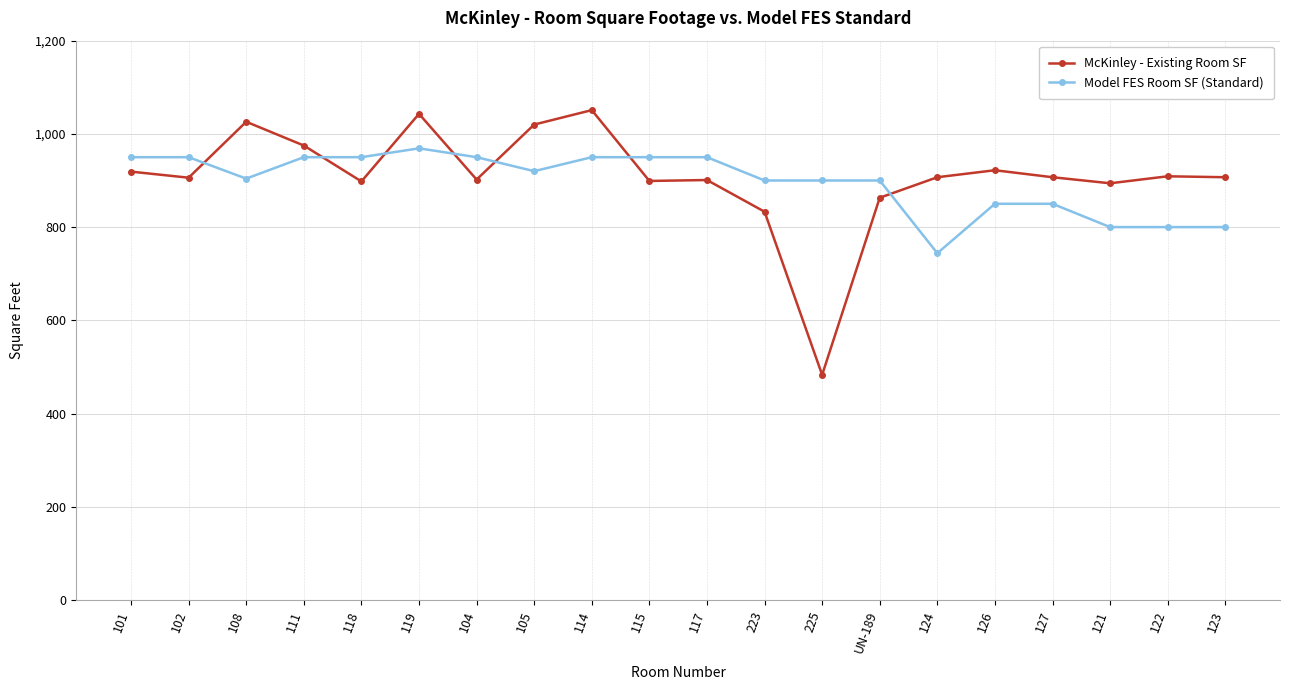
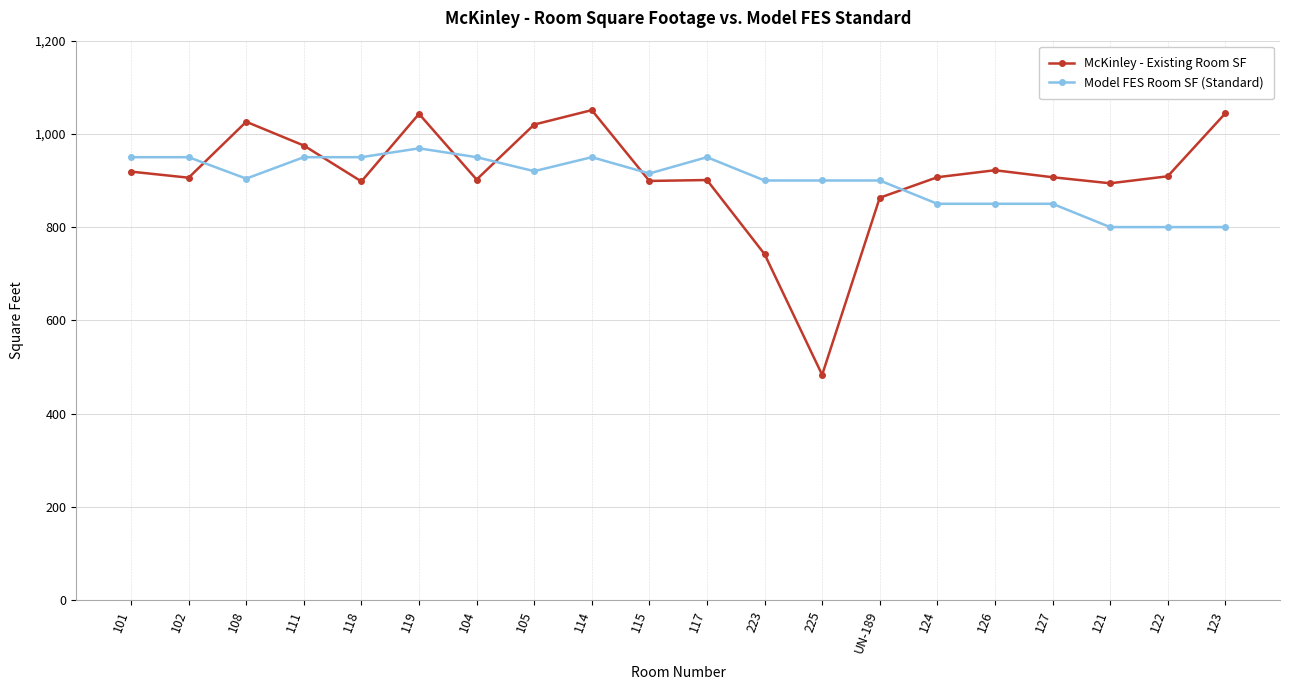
  {
    "McKinley - Existing Room SF": {
      "101": "920",
      "102": "910",
      "108": "1,030",
      "111": "980",
      "118": "900",
      "119": "1,040",
      "104": "900",
      "105": "1,020",
      "114": "1,050",
      "115": "900",
      "117": "900",
-     "223": "830",
+     "223": "740",
      "225": "480",
      "UN-189": "860",
      "124": "910",
      "126": "920",
      "127": "910",
      "121": "890",
      "122": "910",
-     "123": "910"
+     "123": "1,040"
    },
    "Model FES Room SF (Standard)": {
      "101": "950",
      "102": "950",
      "108": "900",
      "111": "950",
      "118": "950",
      "119": "970",
      "104": "950",
      "105": "920",
      "114": "950",
-     "115": "950",
+     "115": "920",
      "117": "950",
      "223": "900",
      "225": "900",
      "UN-189": "900",
-     "124": "740",
+     "124": "850",
      "126": "850",
      "127": "850",
      "121": "800",
      "122": "800",
      "123": "800"
    }
  }
